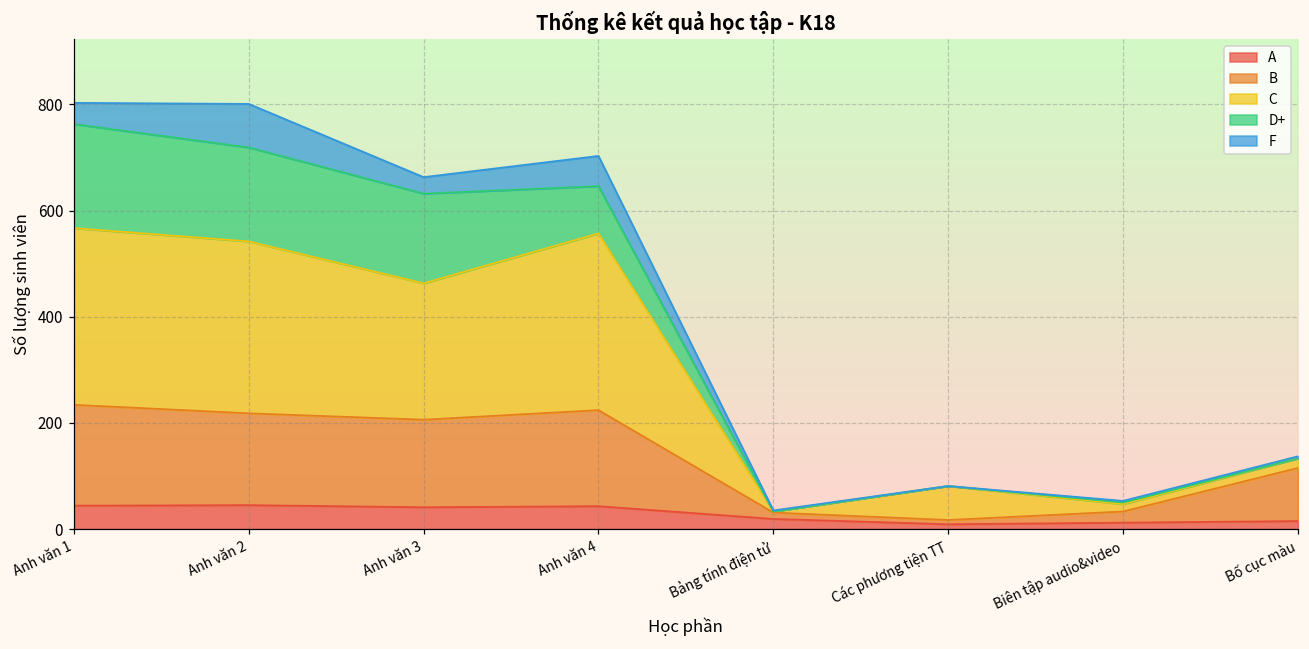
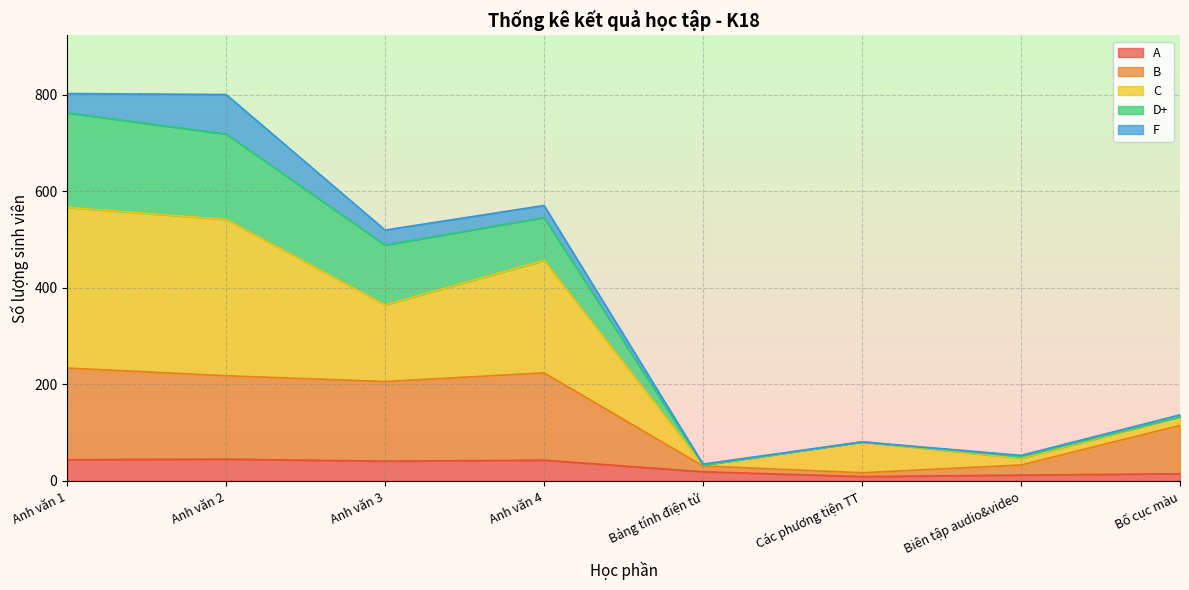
  {
    "C": {
      "Anh văn 1": 330,
      "Anh văn 2": 320,
-     "Anh văn 3": 260,
-     "Anh văn 4": 330
+     "Anh văn 3": 160,
+     "Anh văn 4": 230
    },
    "D+": {
      "Anh văn 1": 200,
      "Anh văn 2": 180,
-     "Anh văn 3": 170,
+     "Anh văn 3": 120,
      "Anh văn 4": 90
    },
    "F": {
      "Anh văn 1": 40,
      "Anh văn 2": 80,
      "Anh văn 3": 30,
-     "Anh văn 4": 60
+     "Anh văn 4": 30
    }
  }
